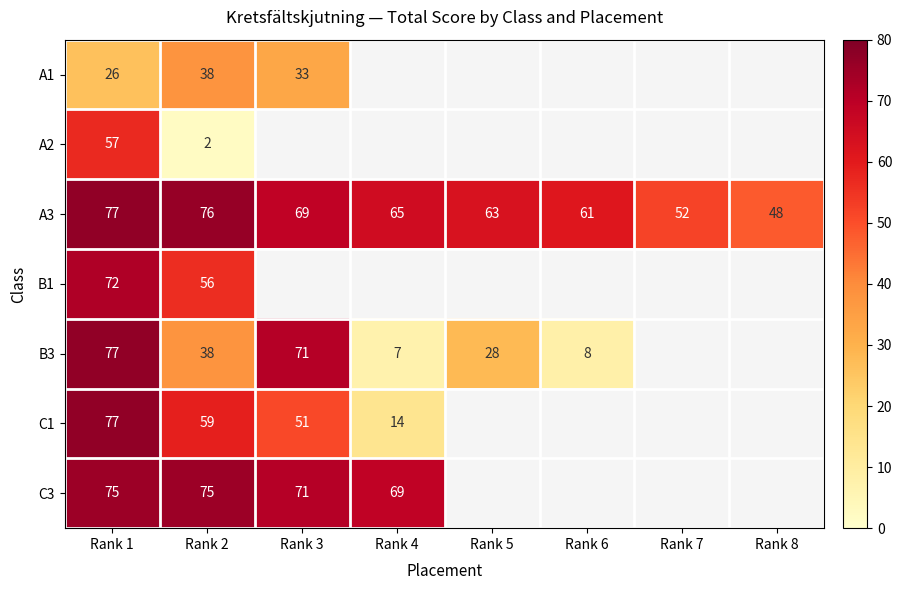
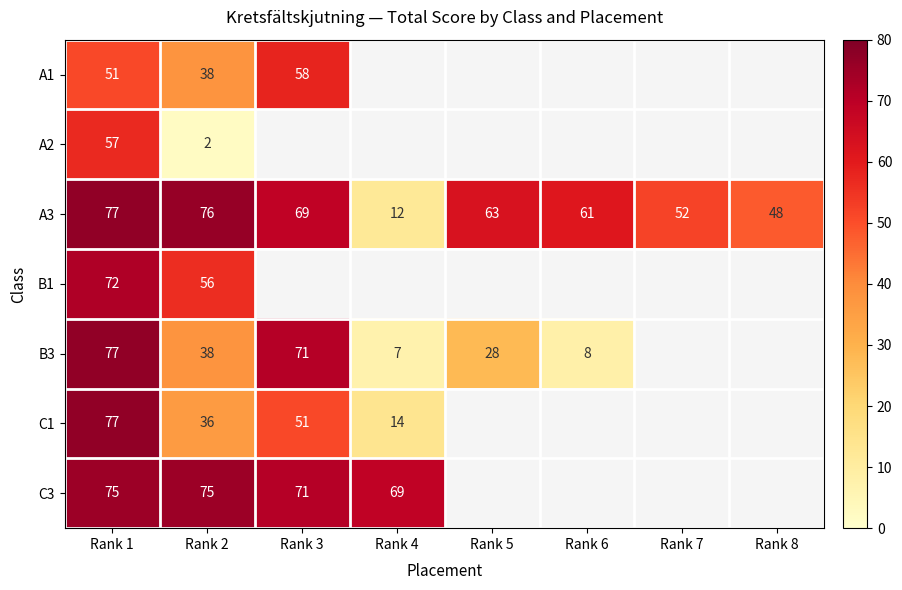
  {
    "A1": {
-     "Rank 1": 26,
+     "Rank 1": 51,
      "Rank 2": 38,
-     "Rank 3": 33
+     "Rank 3": 58
    },
    "A2": {
      "Rank 1": 57,
      "Rank 2": 2
    },
    "A3": {
      "Rank 1": 77,
      "Rank 2": 76,
      "Rank 3": 69,
-     "Rank 4": 65,
+     "Rank 4": 12,
      "Rank 5": 63,
      "Rank 6": 61,
      "Rank 7": 52,
      "Rank 8": 48
    },
    "B1": {
      "Rank 1": 72,
      "Rank 2": 56
    },
    "B3": {
      "Rank 1": 77,
      "Rank 2": 38,
      "Rank 3": 71,
      "Rank 4": 7,
      "Rank 5": 28,
      "Rank 6": 8
    },
    "C1": {
      "Rank 1": 77,
-     "Rank 2": 59,
+     "Rank 2": 36,
      "Rank 3": 51,
      "Rank 4": 14
    },
    "C3": {
      "Rank 1": 75,
      "Rank 2": 75,
      "Rank 3": 71,
      "Rank 4": 69
    }
  }
